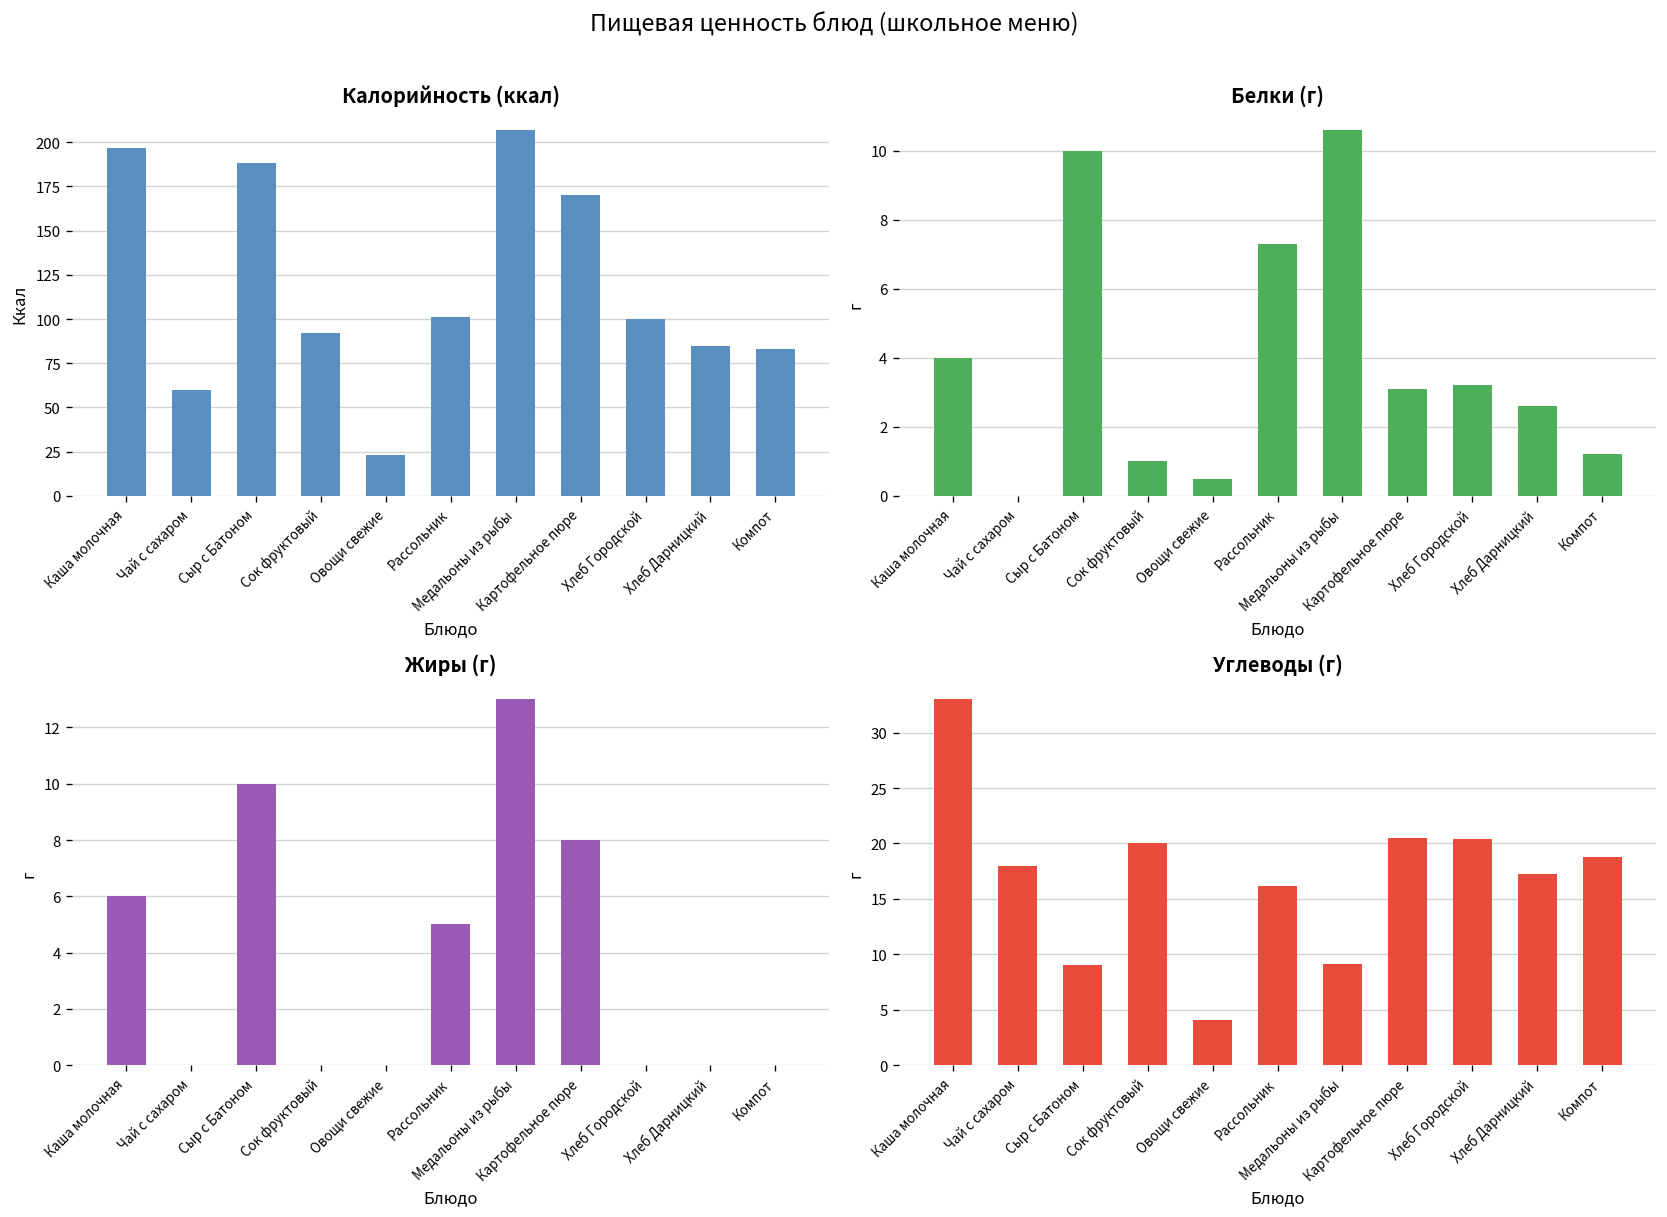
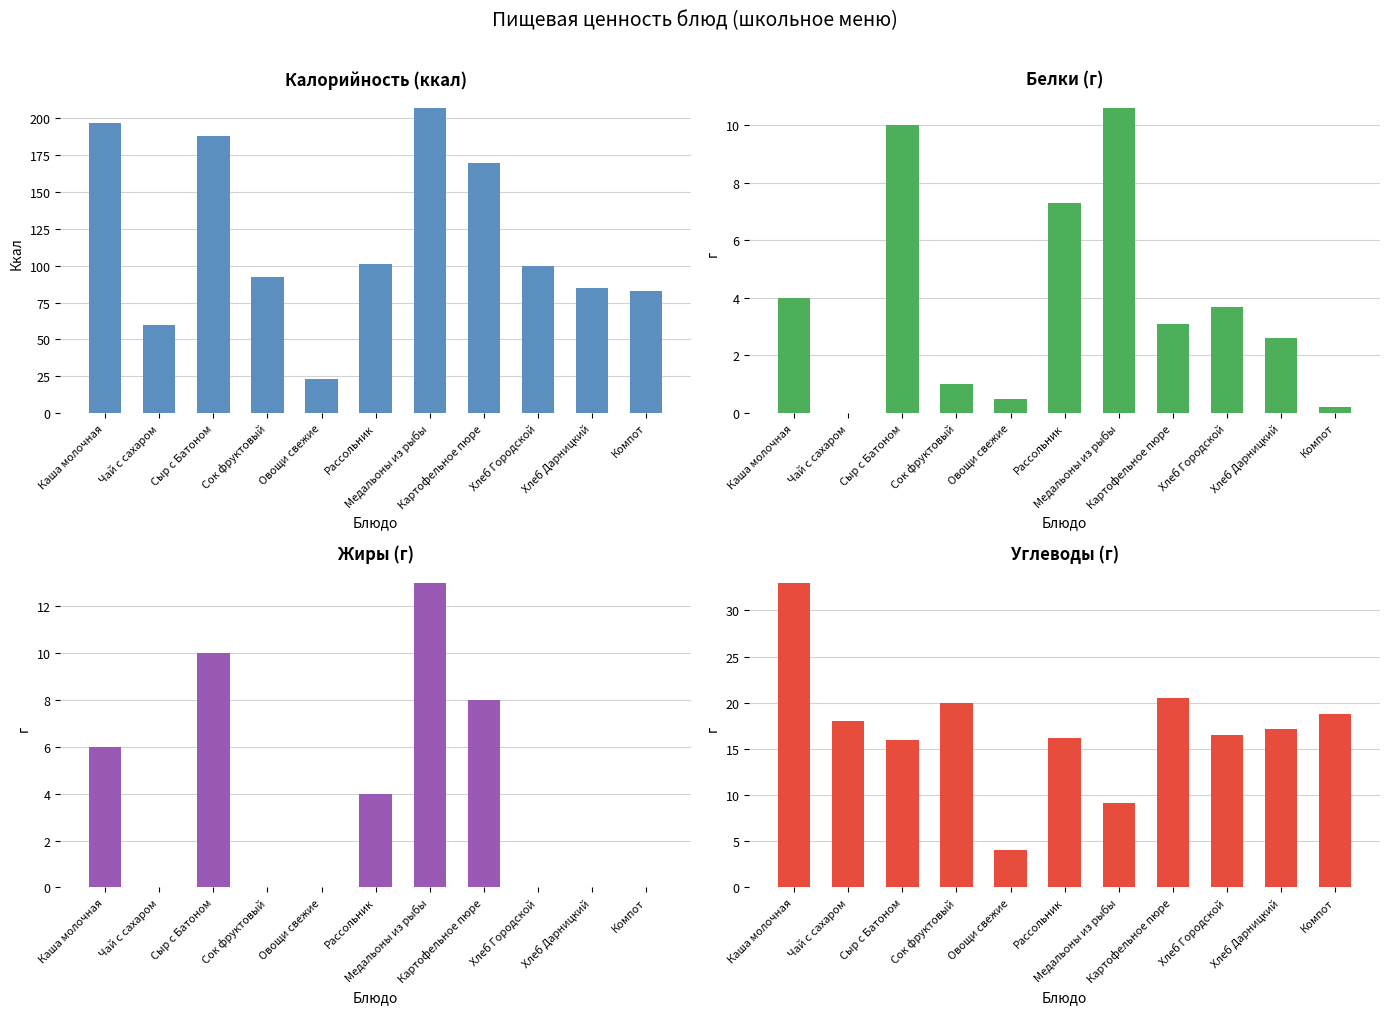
  {
    "Калорийность (ккал)": {
      "Каша молочная": 197,
      "Чай с сахаром": 60,
      "Сыр с Батоном": 188,
      "Сок фруктовый": 92,
      "Овощи свежие": 23,
      "Рассольник": 101,
      "Медальоны из рыбы": 207,
      "Картофельное пюре": 170,
      "Хлеб Городской": 100,
      "Хлеб Дарницкий": 85,
      "Компот": 83
    },
    "Белки (г)": {
      "Каша молочная": 4.0,
      "Чай с сахаром": 0.0,
      "Сыр с Батоном": 10.0,
      "Сок фруктовый": 1.0,
      "Овощи свежие": 0.5,
      "Рассольник": 7.3,
      "Медальоны из рыбы": 10.6,
      "Картофельное пюре": 3.1,
-     "Хлеб Городской": 3.2,
+     "Хлеб Городской": 3.7,
      "Хлеб Дарницкий": 2.6,
-     "Компот": 1.2
+     "Компот": 0.2
    },
    "Жиры (г)": {
      "Каша молочная": 6,
      "Сыр с Батоном": 10,
      "Сок фруктовый": 0,
      "Овощи свежие": 0,
-     "Рассольник": 5,
+     "Рассольник": 4,
      "Медальоны из рыбы": 13,
      "Картофельное пюре": 8,
      "Хлеб Городской": 0,
      "Хлеб Дарницкий": 0,
      "Компот": 0
    },
    "Углеводы (г)": {
      "Каша молочная": 33,
      "Чай с сахаром": 18,
-     "Сыр с Батоном": 9,
+     "Сыр с Батоном": 16,
      "Сок фруктовый": 20,
      "Овощи свежие": 4,
      "Рассольник": 16,
      "Медальоны из рыбы": 9,
      "Картофельное пюре": 21,
-     "Хлеб Городской": 20,
+     "Хлеб Городской": 17,
      "Хлеб Дарницкий": 17,
      "Компот": 19
    }
  }
